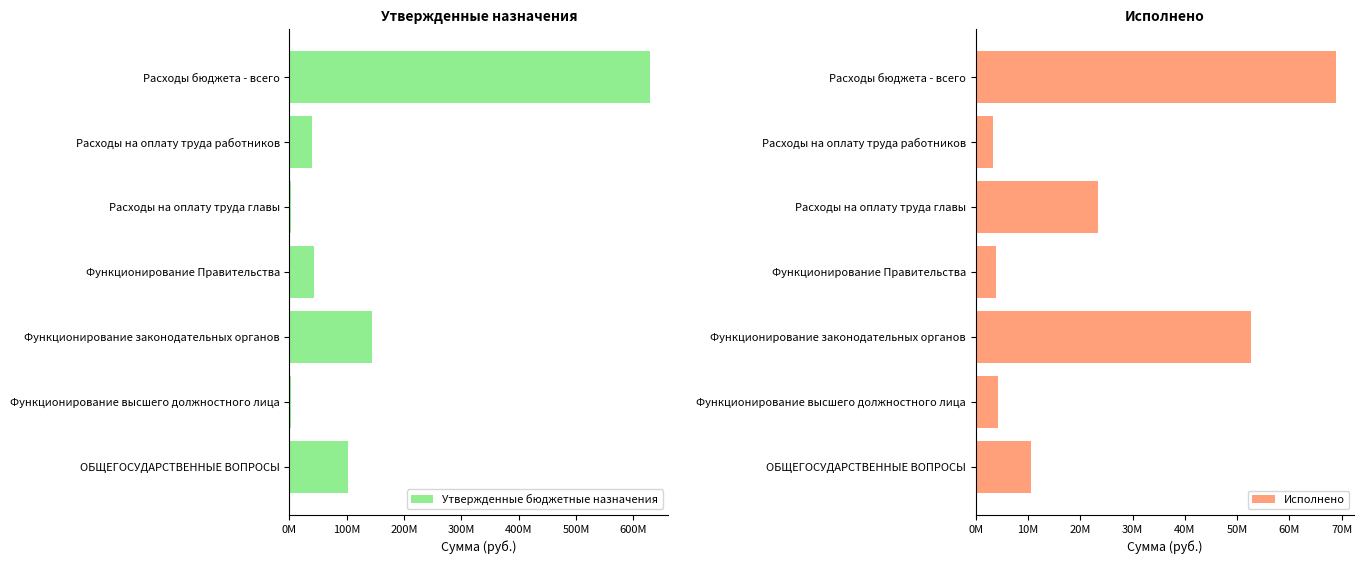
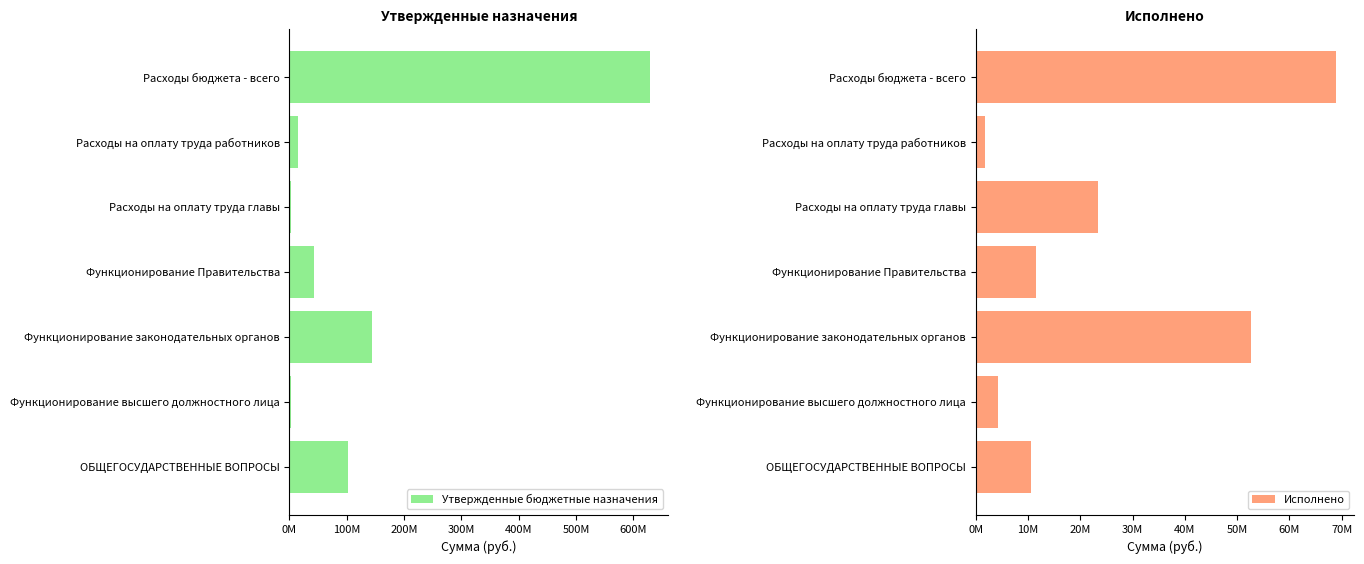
  {
    "Утвержденные назначения": {
      "Расходы бюджета - всего": 630000000,
-     "Расходы на оплату труда работников": 40000000,
+     "Расходы на оплату труда работников": 20000000,
      "Функционирование Правительства": 40000000,
      "Функционирование законодательных органов": 140000000,
      "ОБЩЕГОСУДАРСТВЕННЫЕ ВОПРОСЫ": 100000000
    },
    "Исполнено": {
      "Расходы бюджета - всего": 69000000,
-     "Расходы на оплату труда работников": 3000000,
+     "Расходы на оплату труда работников": 2000000,
      "Расходы на оплату труда главы": 23000000,
-     "Функционирование Правительства": 4000000,
+     "Функционирование Правительства": 12000000,
      "Функционирование законодательных органов": 53000000,
      "Функционирование высшего должностного лица": 4000000,
      "ОБЩЕГОСУДАРСТВЕННЫЕ ВОПРОСЫ": 11000000
    }
  }
